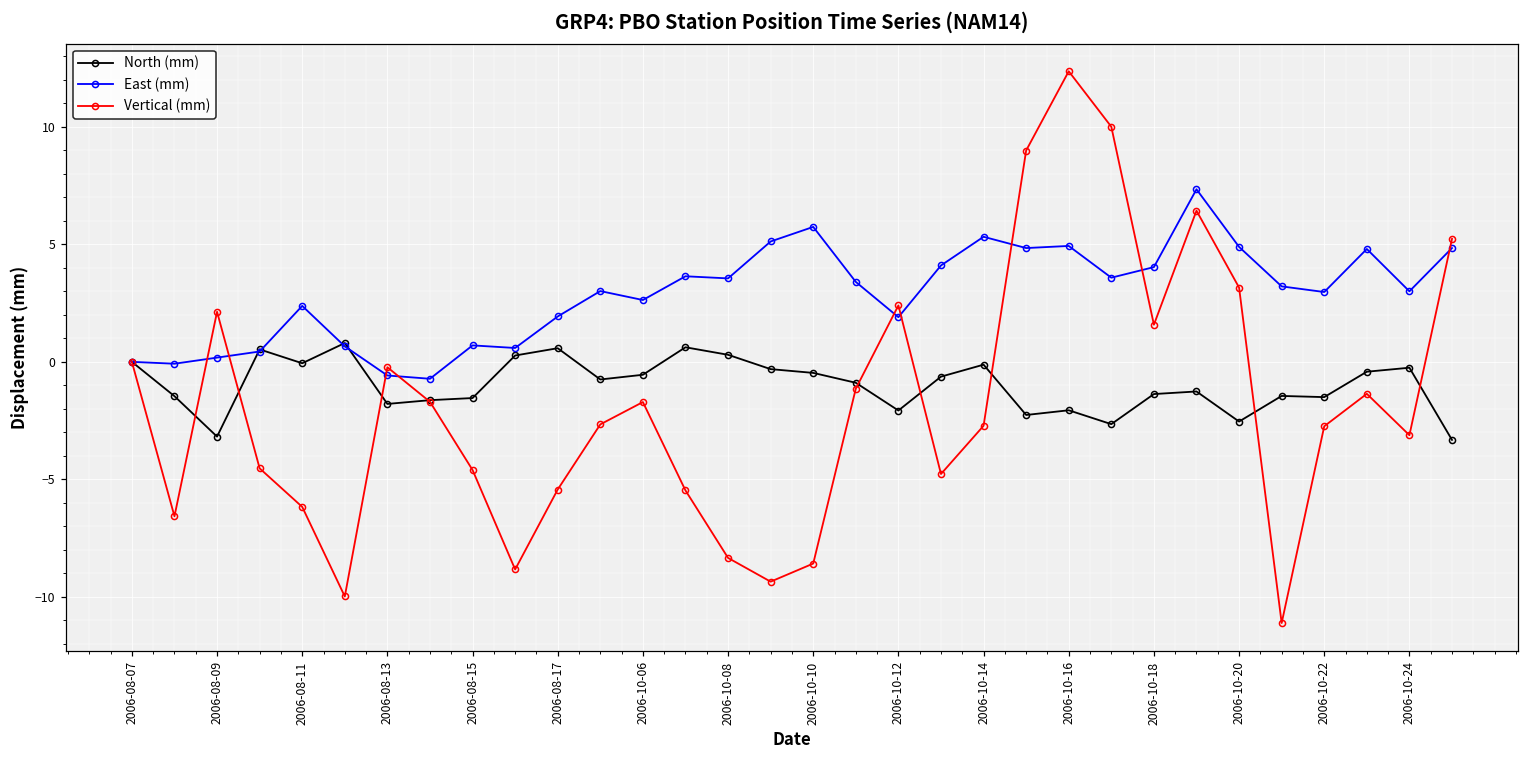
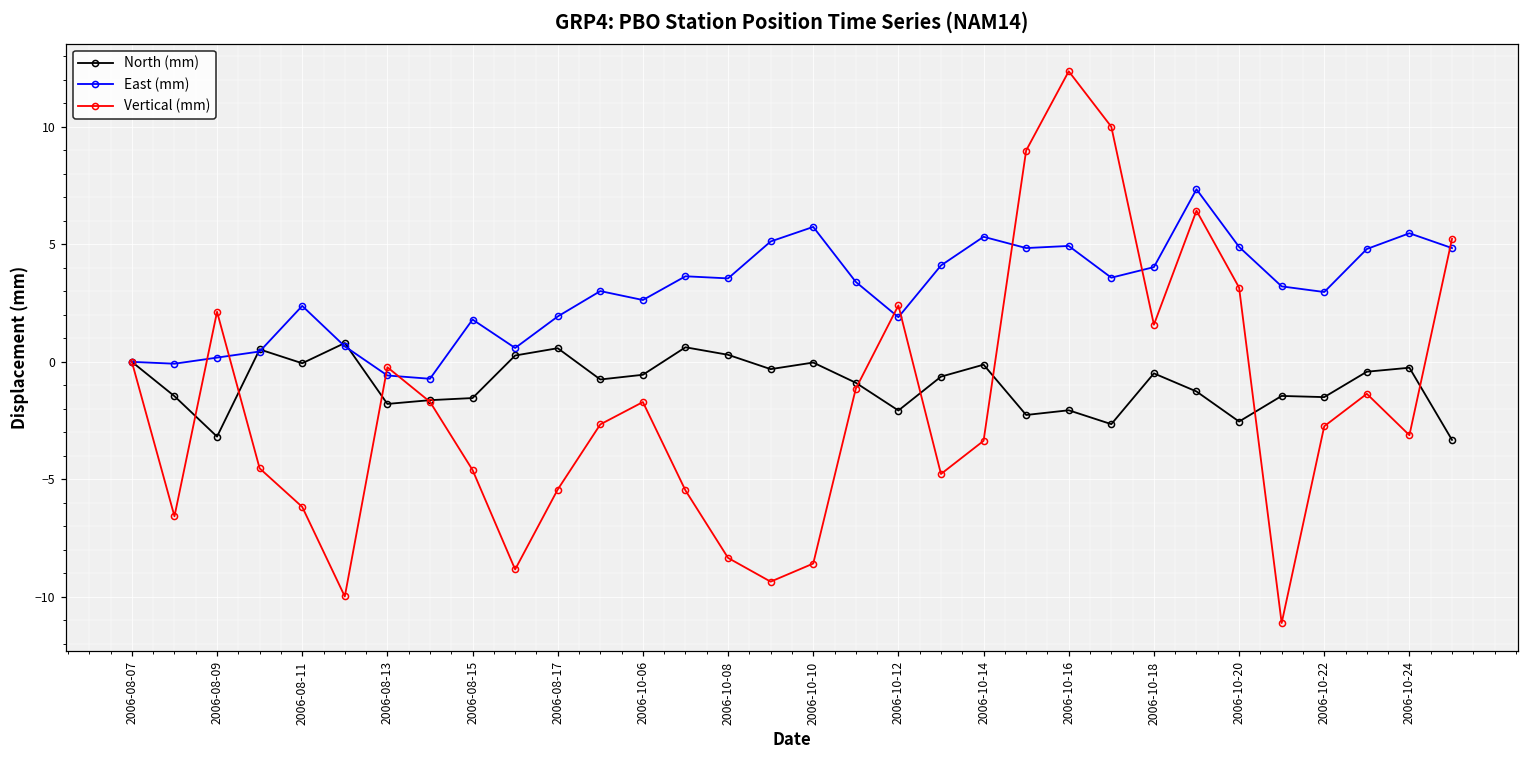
  {
    "North (mm)": {
      "2006-08-09": -3.2,
      "2006-08-11": -0.1,
      "2006-08-13": -1.8,
      "2006-08-15": -1.5,
      "2006-08-17": 0.6,
      "2006-10-06": -0.6,
      "2006-10-08": 0.3,
-     "2006-10-10": -0.5,
+     "2006-10-10": 0.0,
      "2006-10-12": -2.1,
      "2006-10-14": -0.1,
      "2006-10-16": -2.1,
-     "2006-10-18": -1.4,
+     "2006-10-18": -0.5,
      "2006-10-20": -2.5,
      "2006-10-22": -1.5,
      "2006-10-24": -0.3
    },
    "East (mm)": {
      "2006-08-09": 0.2,
      "2006-08-11": 2.4,
      "2006-08-13": -0.6,
-     "2006-08-15": 0.7,
+     "2006-08-15": 1.8,
      "2006-08-17": 1.9,
      "2006-10-06": 2.6,
      "2006-10-08": 3.6,
      "2006-10-10": 5.7,
      "2006-10-12": 1.9,
      "2006-10-14": 5.3,
      "2006-10-16": 4.9,
      "2006-10-18": 4.0,
      "2006-10-20": 4.9,
      "2006-10-22": 3.0,
-     "2006-10-24": 3.0
+     "2006-10-24": 5.5
    },
    "Vertical (mm)": {
      "2006-08-09": 2.1,
      "2006-08-11": -6.2,
      "2006-08-13": -0.2,
      "2006-08-15": -4.6,
      "2006-08-17": -5.4,
      "2006-10-06": -1.7,
      "2006-10-08": -8.3,
      "2006-10-10": -8.6,
      "2006-10-12": 2.4,
-     "2006-10-14": -2.7,
+     "2006-10-14": -3.4,
      "2006-10-16": 12.4,
      "2006-10-18": 1.6,
      "2006-10-20": 3.2,
      "2006-10-22": -2.7,
      "2006-10-24": -3.1
    }
  }
